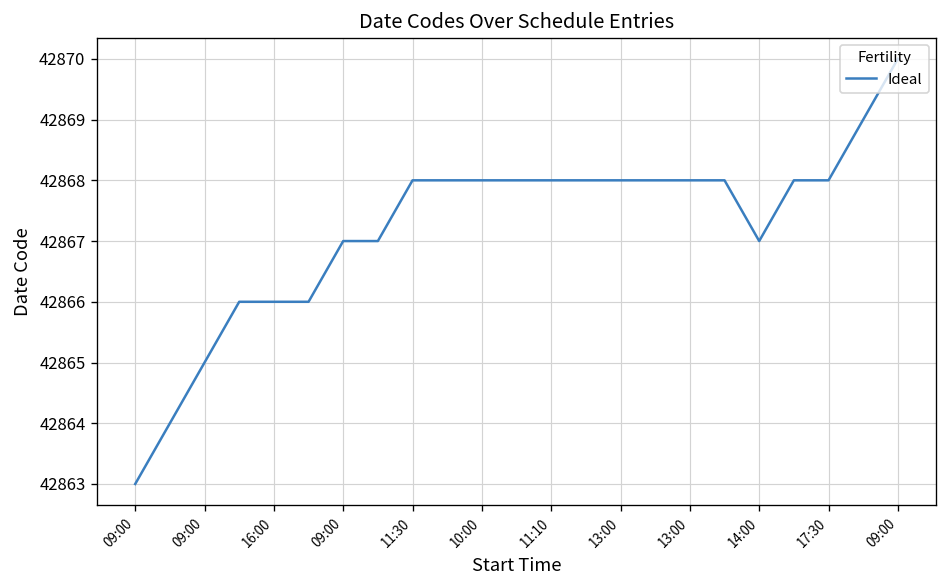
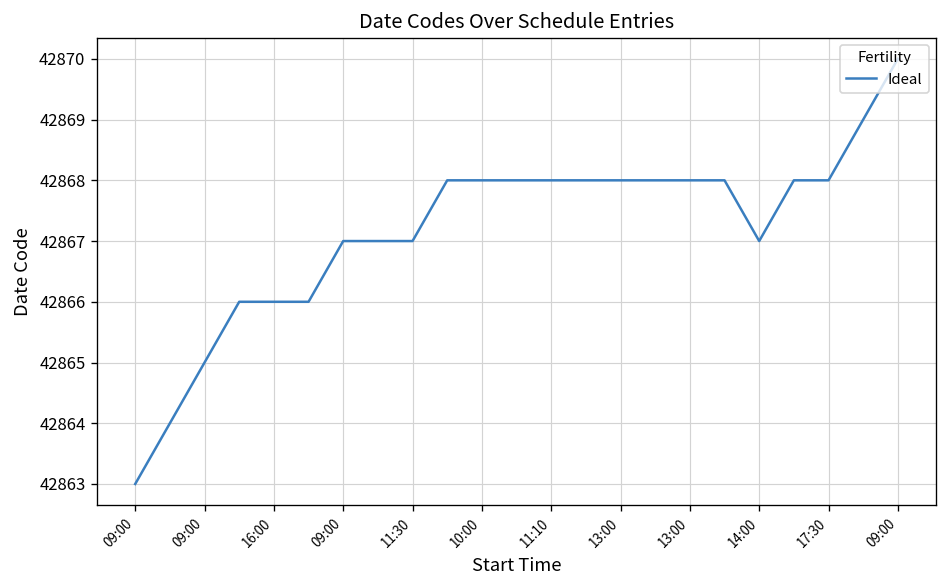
  {
    "16:00": 42866,
-   "11:30": 42868,
+   "11:30": 42867,
    "11:10": 42868,
    "14:00": 42867,
    "17:30": 42868
  }
